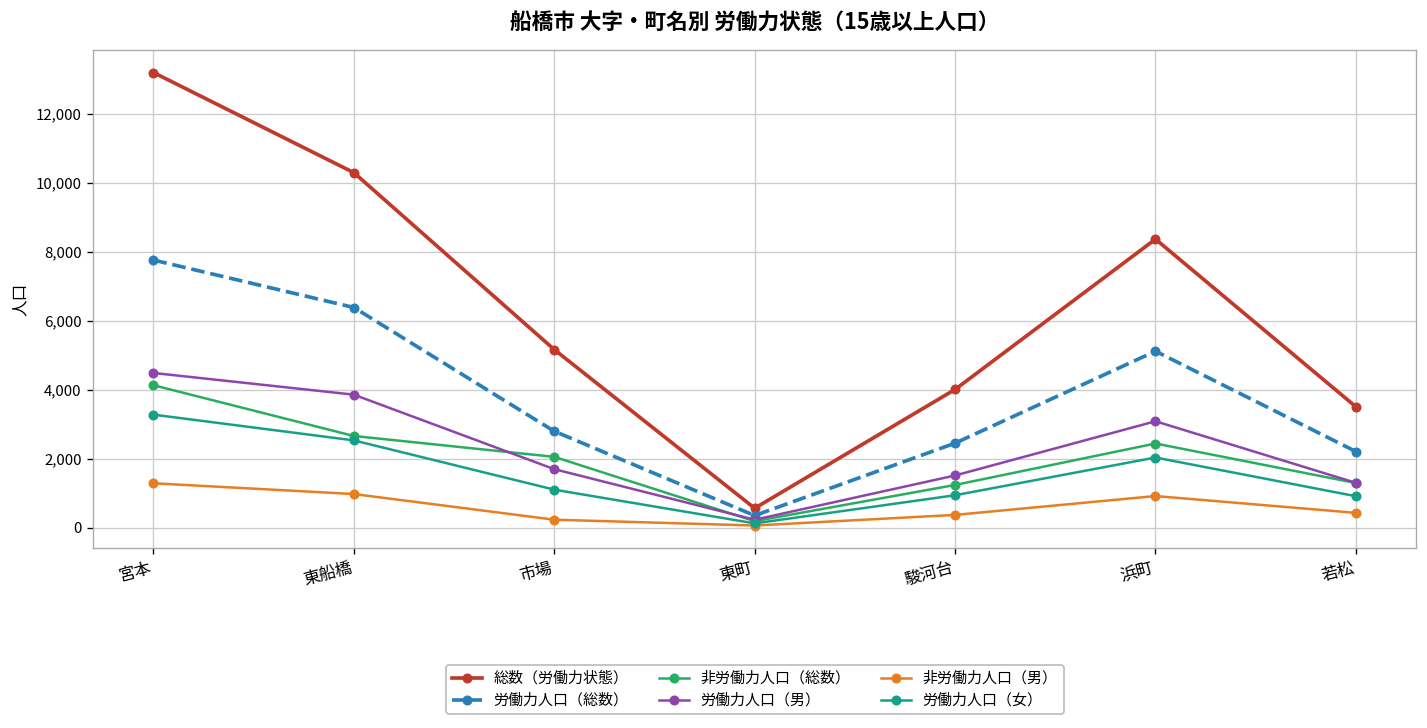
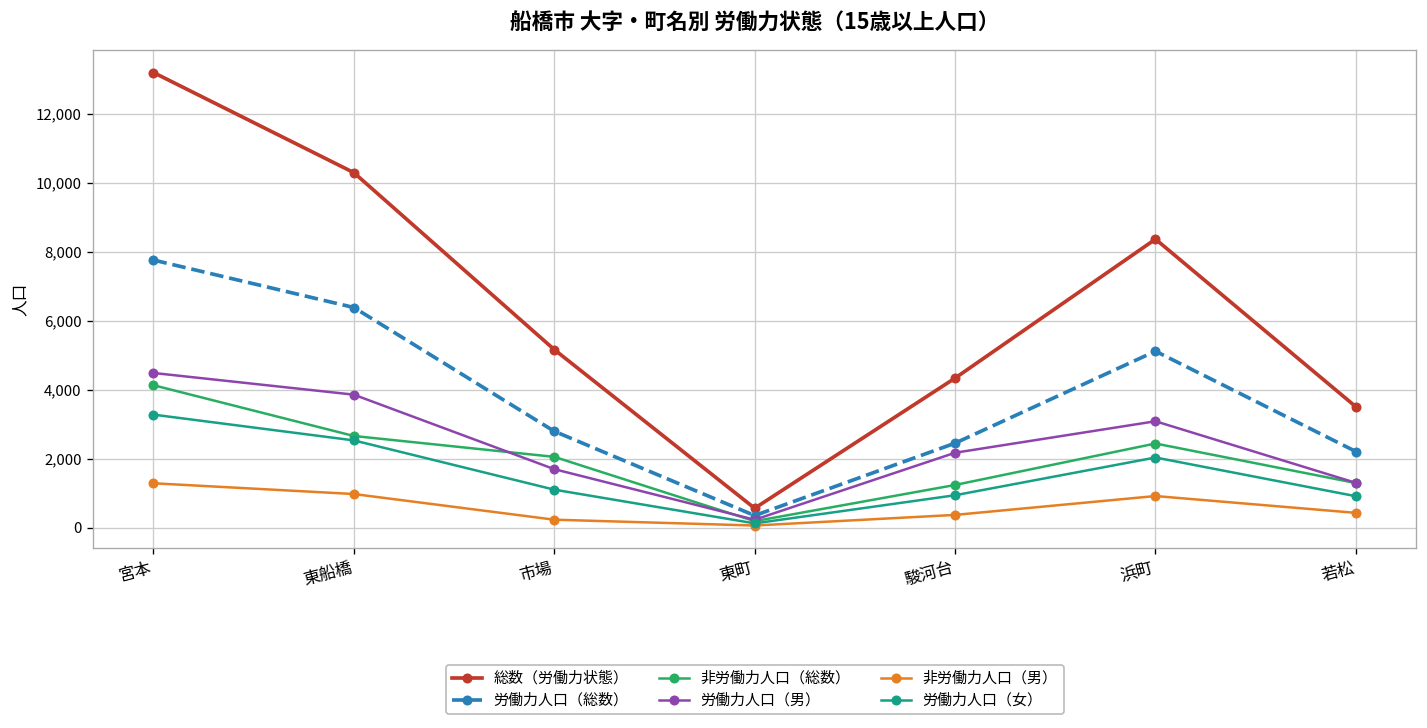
  {
    "総数（労働力状態）": {
      "宮本": "13,200",
      "東船橋": "10,300",
      "市場": "5,200",
      "東町": "600",
-     "駿河台": "4,000",
+     "駿河台": "4,300",
      "浜町": "8,400",
      "若松": "3,500"
    },
    "労働力人口（総数）": {
      "宮本": "7,800",
      "東船橋": "6,400",
      "市場": "2,800",
      "東町": "300",
      "駿河台": "2,400",
      "浜町": "5,100",
      "若松": "2,200"
    },
    "労働力人口（男）": {
      "宮本": "4,500",
      "東船橋": "3,900",
      "市場": "1,700",
-     "駿河台": "1,500",
+     "駿河台": "2,200",
      "浜町": "3,100"
    },
    "非労働力人口（男）": {
      "宮本": "1,300",
      "東船橋": "1,000",
      "市場": "200",
      "駿河台": "400",
      "浜町": "900",
      "若松": "400"
    }
  }
